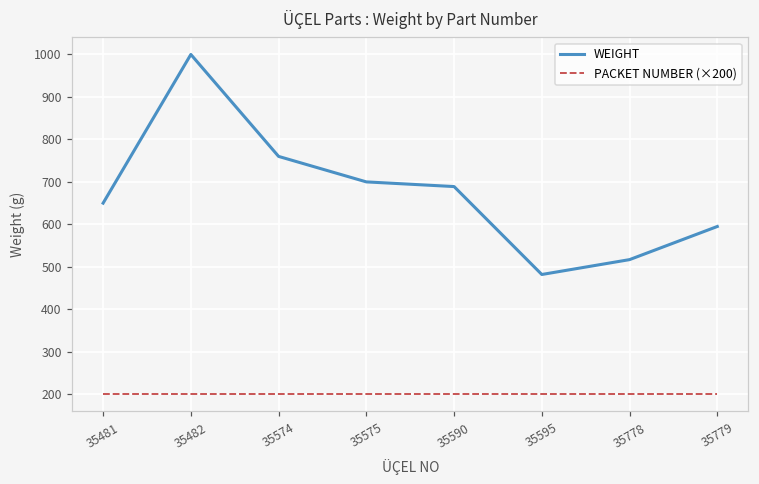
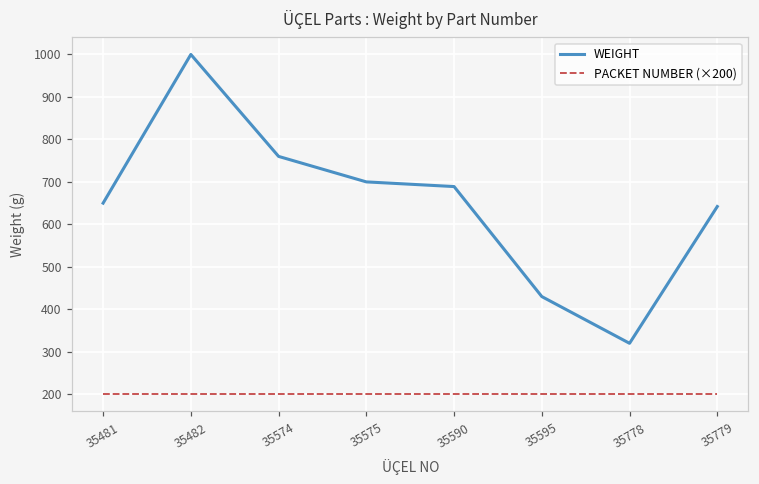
  {
    "WEIGHT": {
      "35481": 650,
      "35482": 1000,
      "35574": 760,
      "35575": 700,
      "35590": 690,
-     "35595": 480,
-     "35778": 520,
-     "35779": 600
+     "35595": 430,
+     "35778": 320,
+     "35779": 640
    },
    "PACKET NUMBER (×200)": {
      "35481": 200,
      "35482": 200,
      "35574": 200,
      "35575": 200,
      "35590": 200,
      "35595": 200,
      "35778": 200,
      "35779": 200
    }
  }
